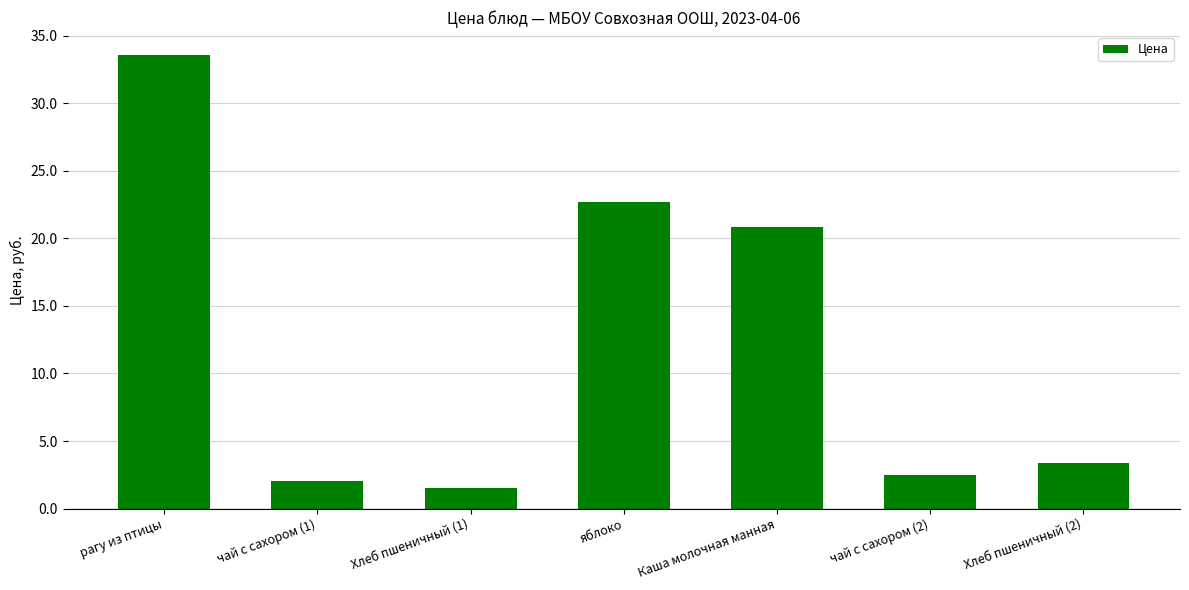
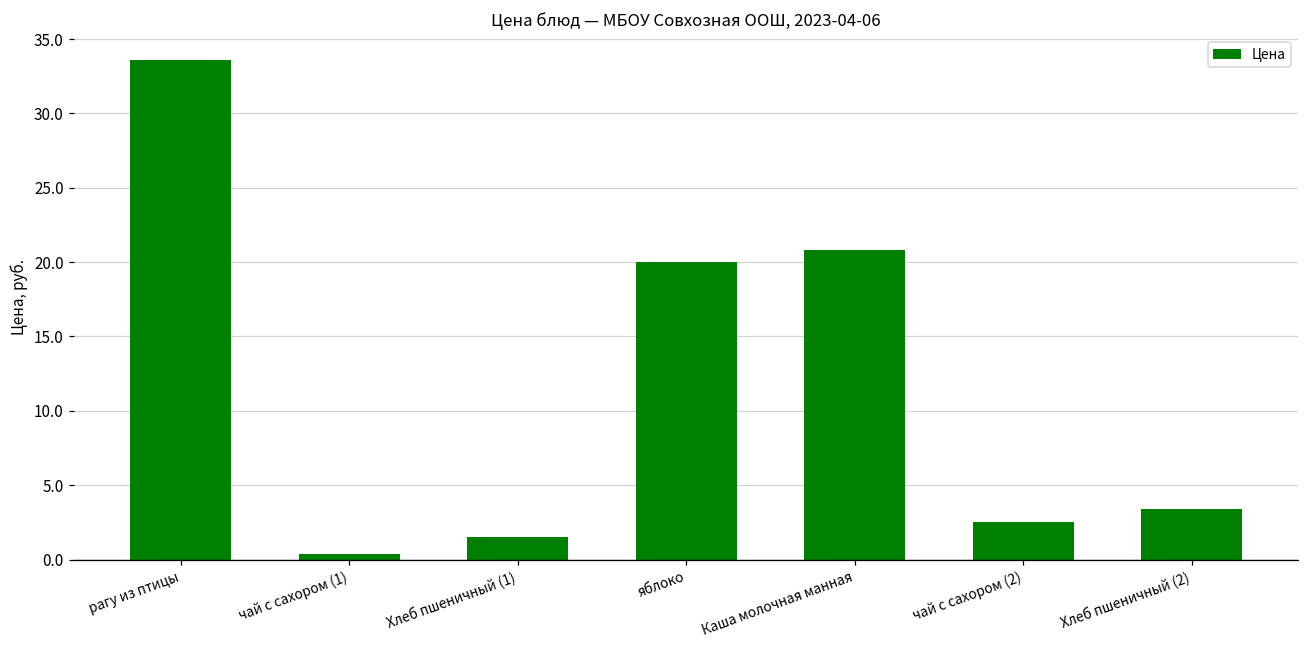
  {
    "рагу из птицы": 33.6,
-   "чай с сахором (1)": 2.0,
+   "чай с сахором (1)": 0.4,
    "Хлеб пшеничный (1)": 1.5,
-   "яблоко": 22.7,
+   "яблоко": 20.0,
    "Каша молочная манная": 20.8,
    "чай с сахором (2)": 2.5,
    "Хлеб пшеничный (2)": 3.4
  }
